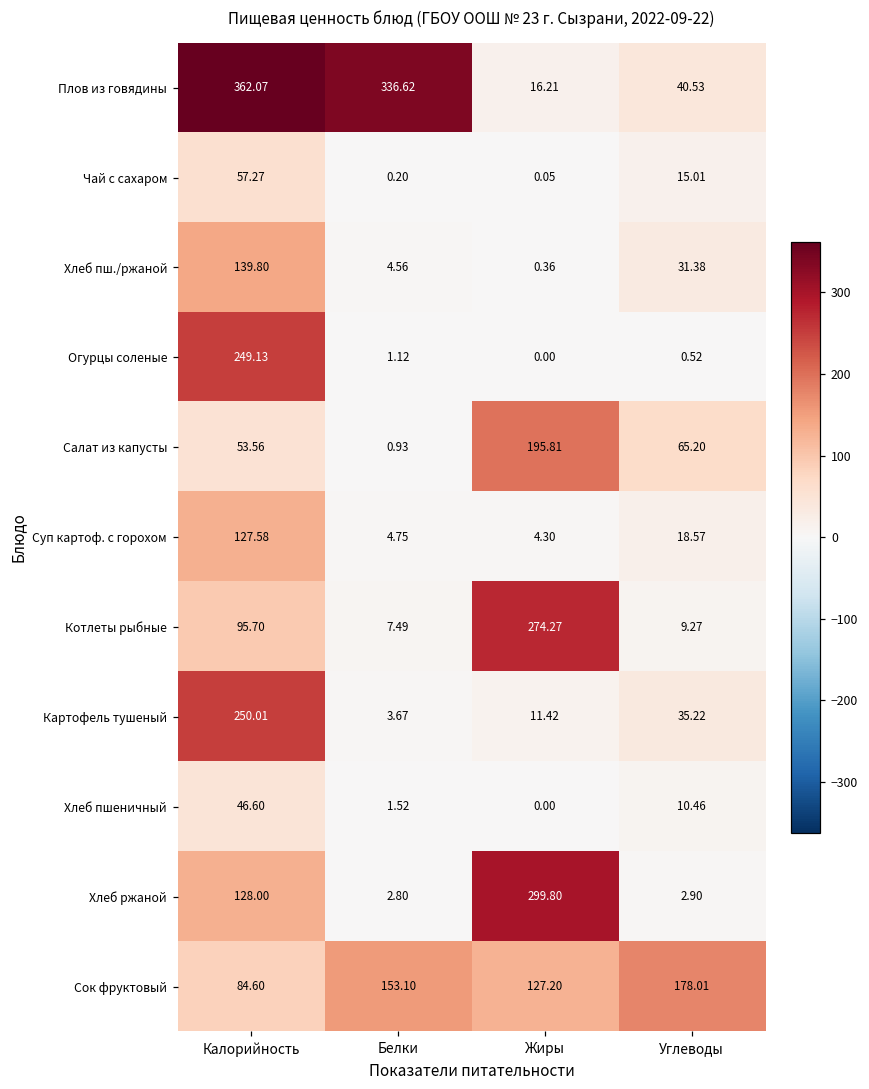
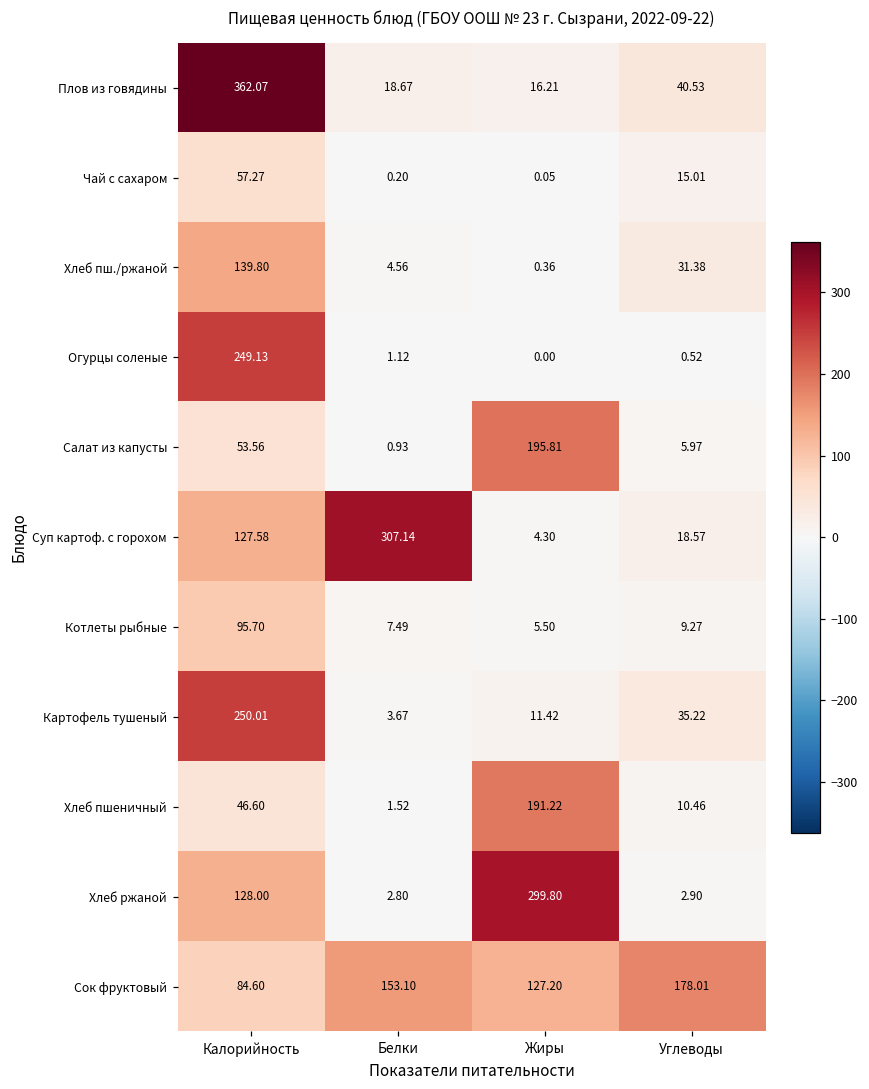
  {
    "Плов из говядины": {
      "Калорийность": 362.07,
-     "Белки": 336.62,
+     "Белки": 18.67,
      "Жиры": 16.21,
      "Углеводы": 40.53
    },
    "Чай с сахаром": {
      "Калорийность": 57.27,
      "Белки": 0.20,
      "Жиры": 0.05,
      "Углеводы": 15.01
    },
    "Хлеб пш./ржаной": {
      "Калорийность": 139.80,
      "Белки": 4.56,
      "Жиры": 0.36,
      "Углеводы": 31.38
    },
    "Огурцы соленые": {
      "Калорийность": 249.13,
      "Белки": 1.12,
      "Жиры": 0.00,
      "Углеводы": 0.52
    },
    "Салат из капусты": {
      "Калорийность": 53.56,
      "Белки": 0.93,
      "Жиры": 195.81,
-     "Углеводы": 65.20
+     "Углеводы": 5.97
    },
    "Суп картоф. с горохом": {
      "Калорийность": 127.58,
-     "Белки": 4.75,
+     "Белки": 307.14,
      "Жиры": 4.30,
      "Углеводы": 18.57
    },
    "Котлеты рыбные": {
      "Калорийность": 95.70,
      "Белки": 7.49,
-     "Жиры": 274.27,
+     "Жиры": 5.50,
      "Углеводы": 9.27
    },
    "Картофель тушеный": {
      "Калорийность": 250.01,
      "Белки": 3.67,
      "Жиры": 11.42,
      "Углеводы": 35.22
    },
    "Хлеб пшеничный": {
      "Калорийность": 46.60,
      "Белки": 1.52,
-     "Жиры": 0.00,
+     "Жиры": 191.22,
      "Углеводы": 10.46
    },
    "Хлеб ржаной": {
      "Калорийность": 128.00,
      "Белки": 2.80,
      "Жиры": 299.80,
      "Углеводы": 2.90
    },
    "Сок фруктовый": {
      "Калорийность": 84.60,
      "Белки": 153.10,
      "Жиры": 127.20,
      "Углеводы": 178.01
    }
  }
